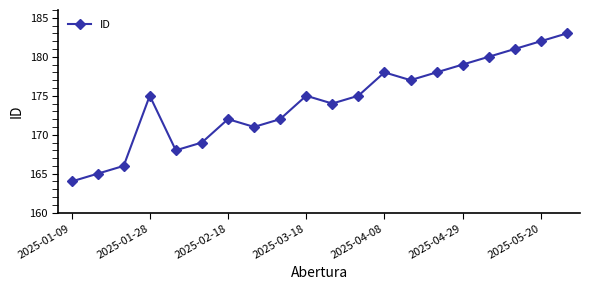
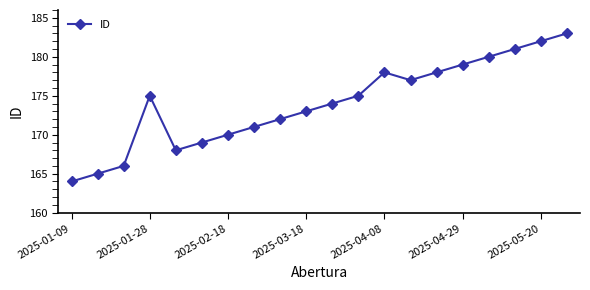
  {
    "2025-01-09": 164,
    "2025-01-28": 175,
-   "2025-02-18": 172,
-   "2025-03-18": 175,
+   "2025-02-18": 170,
+   "2025-03-18": 173,
    "2025-04-08": 178,
    "2025-04-29": 179,
    "2025-05-20": 182
  }
